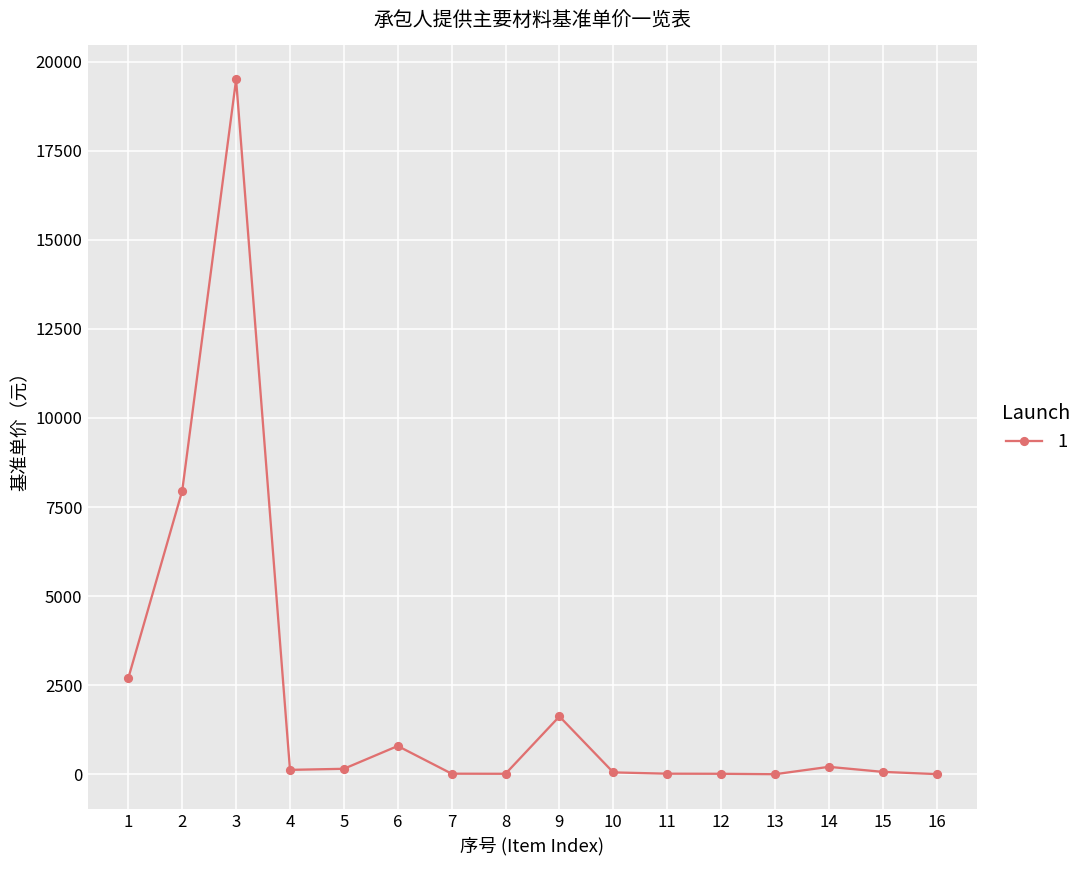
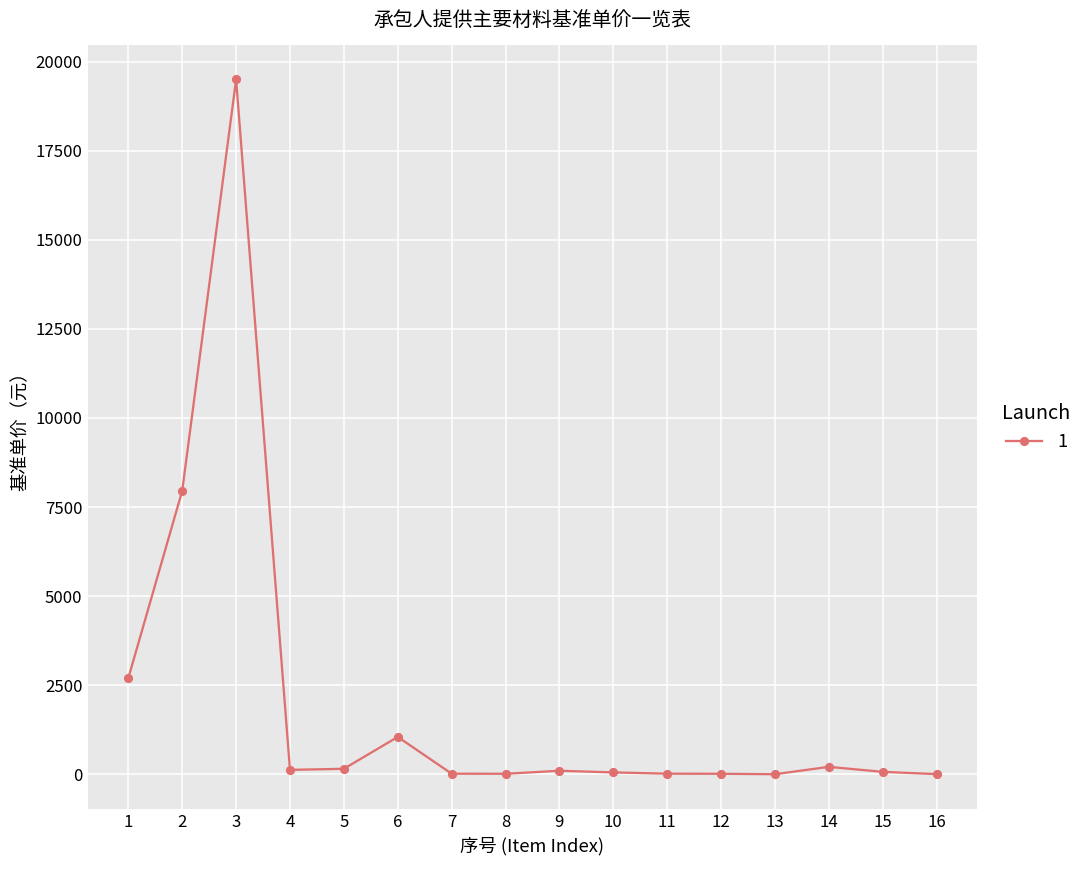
  {
    "1": 2700,
    "2": 8000,
    "3": 19500,
    "4": 100,
    "5": 200,
-   "6": 800,
+   "6": 1100,
    "7": 0,
    "8": 0,
-   "9": 1600,
+   "9": 100,
    "10": 100,
    "11": 0,
    "12": 0,
    "13": 0,
    "14": 200,
    "15": 100,
    "16": 0
  }
